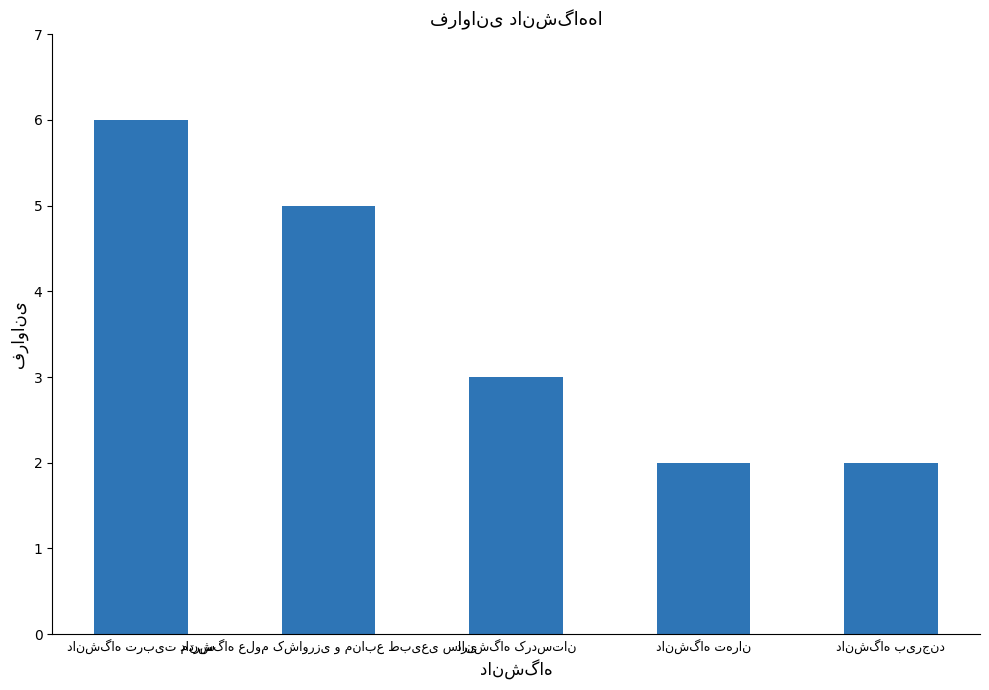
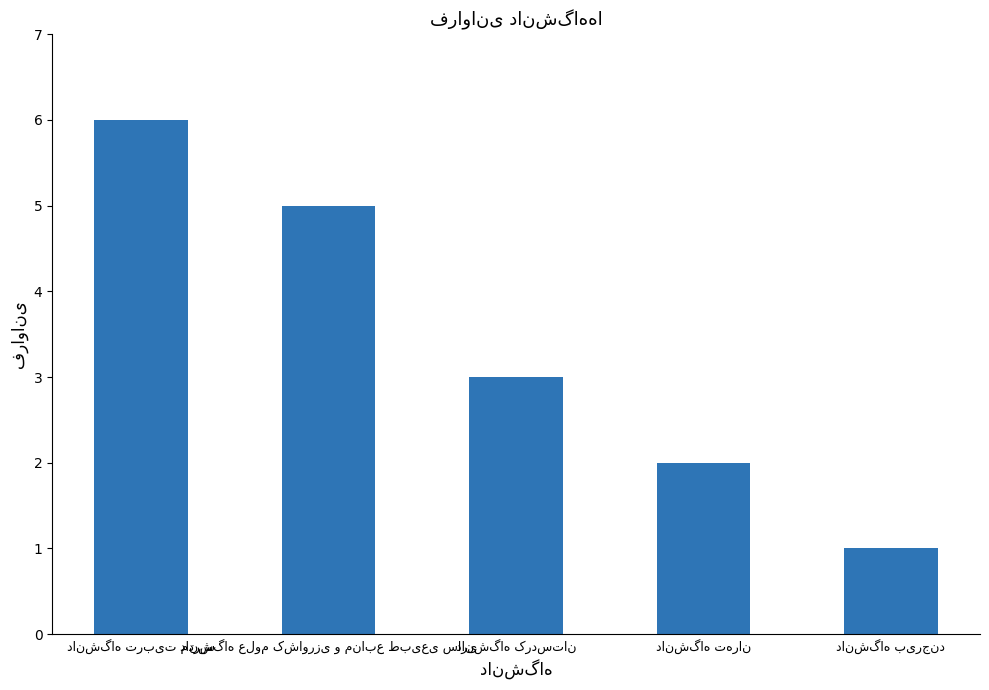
  {
    "دانشگاه علوم کشاورزی و منابع طبیعی ساری": 5,
    "دانشگاه تهران": 2,
-   "دانشگاه بیرجند": 2
+   "دانشگاه بیرجند": 1
  }
